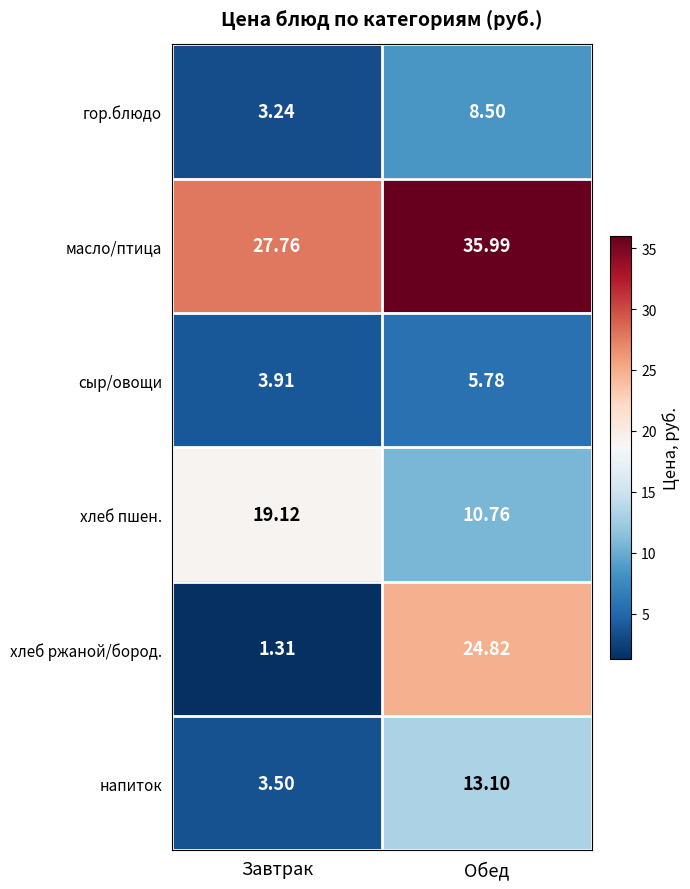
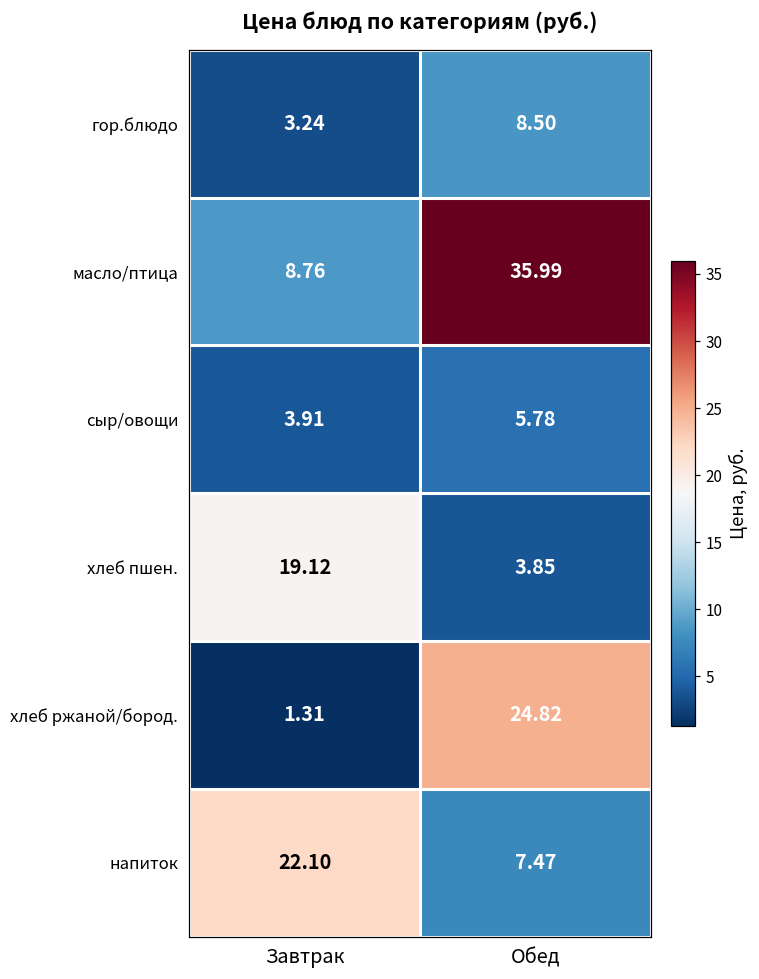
  {
    "гор.блюдо": {
      "Завтрак": 3.24,
      "Обед": 8.50
    },
    "масло/птица": {
-     "Завтрак": 27.76,
+     "Завтрак": 8.76,
      "Обед": 35.99
    },
    "сыр/овощи": {
      "Завтрак": 3.91,
      "Обед": 5.78
    },
    "хлеб пшен.": {
      "Завтрак": 19.12,
-     "Обед": 10.76
+     "Обед": 3.85
    },
    "хлеб ржаной/бород.": {
      "Завтрак": 1.31,
      "Обед": 24.82
    },
    "напиток": {
-     "Завтрак": 3.50,
-     "Обед": 13.10
+     "Завтрак": 22.10,
+     "Обед": 7.47
    }
  }
